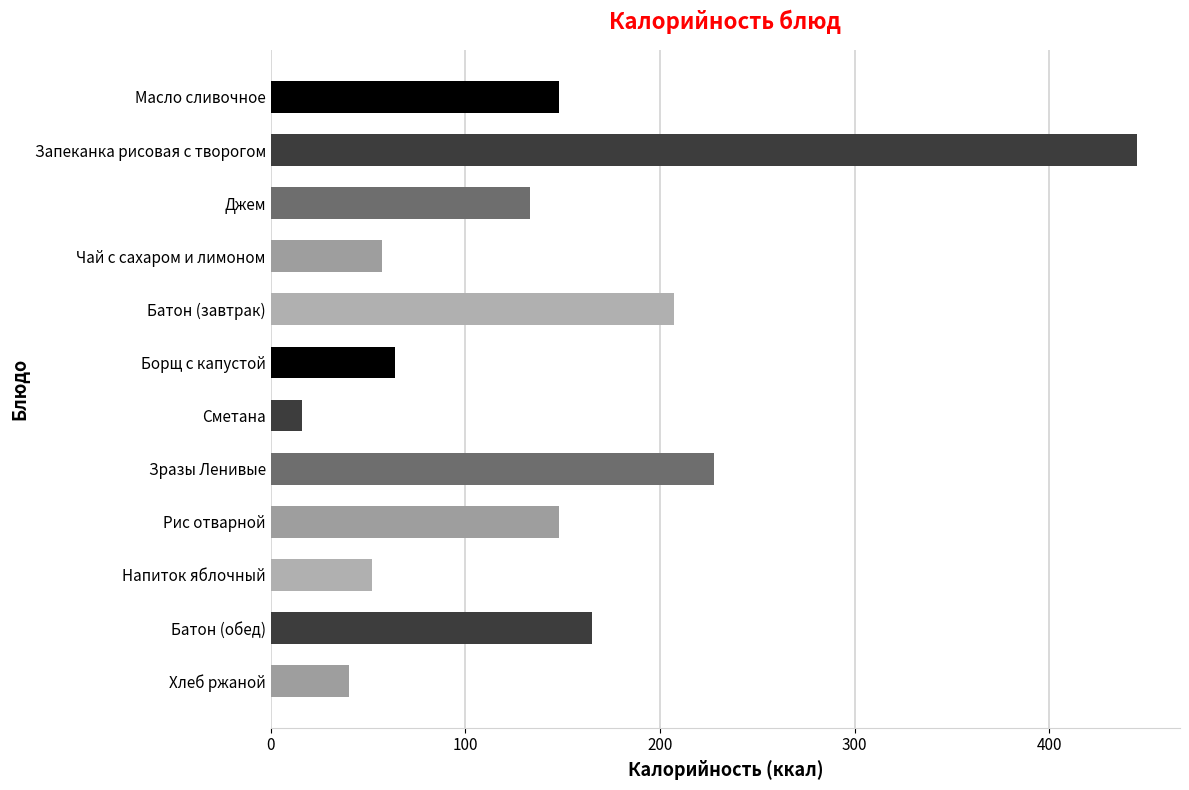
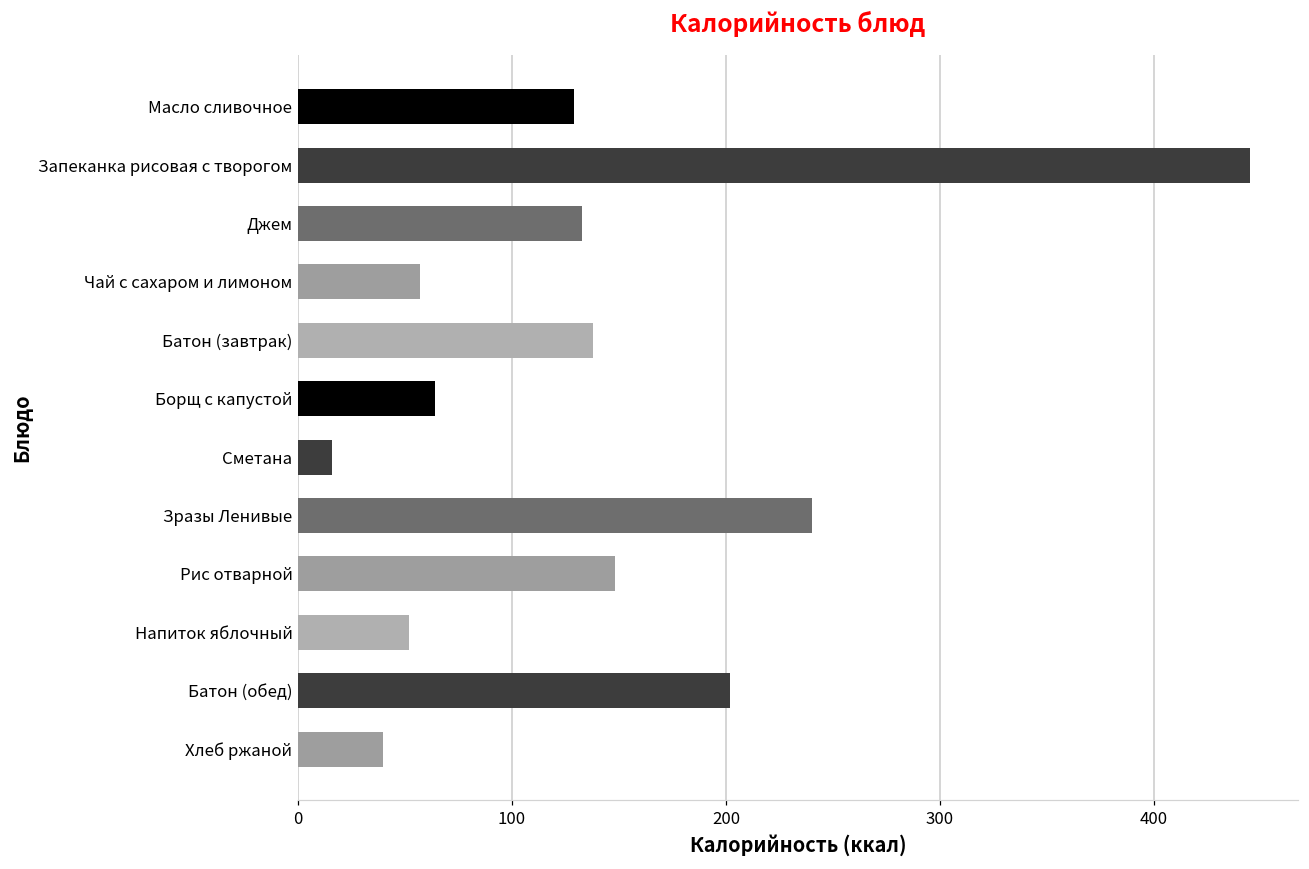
  {
-   "Масло сливочное": 148,
+   "Масло сливочное": 129,
    "Запеканка рисовая с творогом": 445,
    "Джем": 133,
    "Чай с сахаром и лимоном": 57,
-   "Батон (завтрак)": 207,
+   "Батон (завтрак)": 138,
    "Борщ с капустой": 64,
    "Сметана": 16,
-   "Зразы Ленивые": 228,
+   "Зразы Ленивые": 240,
    "Рис отварной": 148,
    "Напиток яблочный": 52,
-   "Батон (обед)": 165,
+   "Батон (обед)": 202,
    "Хлеб ржаной": 40
  }
